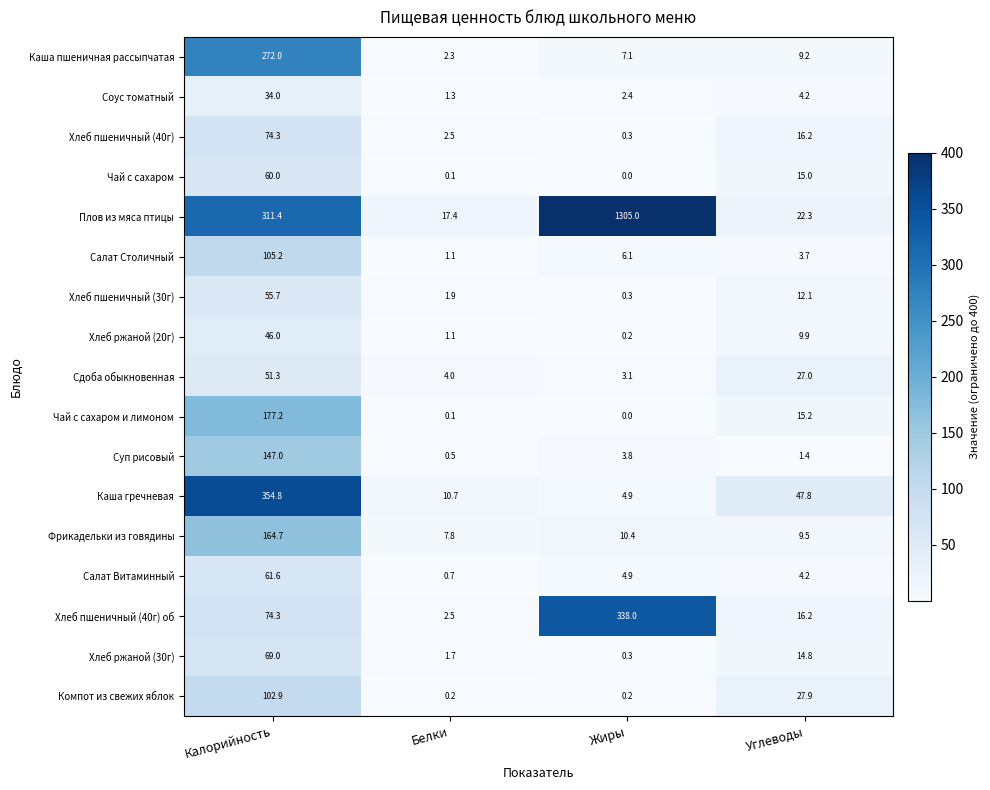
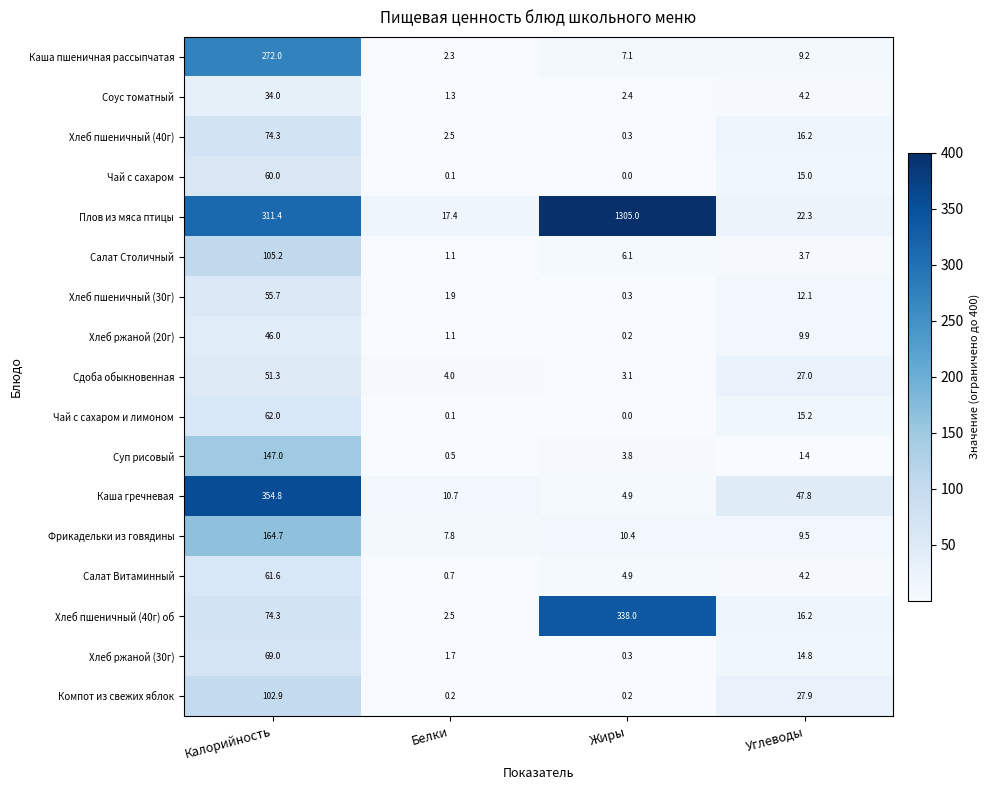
  {
    "Каша пшеничная рассыпчатая": {
      "Калорийность": 272.0,
      "Белки": 2.3,
      "Жиры": 7.1,
      "Углеводы": 9.2
    },
    "Соус томатный": {
      "Калорийность": 34.0,
      "Белки": 1.3,
      "Жиры": 2.4,
      "Углеводы": 4.2
    },
    "Хлеб пшеничный (40г)": {
      "Калорийность": 74.3,
      "Белки": 2.5,
      "Жиры": 0.3,
      "Углеводы": 16.2
    },
    "Чай с сахаром": {
      "Калорийность": 60.0,
      "Белки": 0.1,
      "Жиры": 0.0,
      "Углеводы": 15.0
    },
    "Плов из мяса птицы": {
      "Калорийность": 311.4,
      "Белки": 17.4,
      "Жиры": 1305.0,
      "Углеводы": 22.3
    },
    "Салат Столичный": {
      "Калорийность": 105.2,
      "Белки": 1.1,
      "Жиры": 6.1,
      "Углеводы": 3.7
    },
    "Хлеб пшеничный (30г)": {
      "Калорийность": 55.7,
      "Белки": 1.9,
      "Жиры": 0.3,
      "Углеводы": 12.1
    },
    "Хлеб ржаной (20г)": {
      "Калорийность": 46.0,
      "Белки": 1.1,
      "Жиры": 0.2,
      "Углеводы": 9.9
    },
    "Сдоба обыкновенная": {
      "Калорийность": 51.3,
      "Белки": 4.0,
      "Жиры": 3.1,
      "Углеводы": 27.0
    },
    "Чай с сахаром и лимоном": {
-     "Калорийность": 177.2,
+     "Калорийность": 62.0,
      "Белки": 0.1,
      "Жиры": 0.0,
      "Углеводы": 15.2
    },
    "Суп рисовый": {
      "Калорийность": 147.0,
      "Белки": 0.5,
      "Жиры": 3.8,
      "Углеводы": 1.4
    },
    "Каша гречневая": {
      "Калорийность": 354.8,
      "Белки": 10.7,
      "Жиры": 4.9,
      "Углеводы": 47.8
    },
    "Фрикадельки из говядины": {
      "Калорийность": 164.7,
      "Белки": 7.8,
      "Жиры": 10.4,
      "Углеводы": 9.5
    },
    "Салат Витаминный": {
      "Калорийность": 61.6,
      "Белки": 0.7,
      "Жиры": 4.9,
      "Углеводы": 4.2
    },
    "Хлеб пшеничный (40г) об": {
      "Калорийность": 74.3,
      "Белки": 2.5,
      "Жиры": 338.0,
      "Углеводы": 16.2
    },
    "Хлеб ржаной (30г)": {
      "Калорийность": 69.0,
      "Белки": 1.7,
      "Жиры": 0.3,
      "Углеводы": 14.8
    },
    "Компот из свежих яблок": {
      "Калорийность": 102.9,
      "Белки": 0.2,
      "Жиры": 0.2,
      "Углеводы": 27.9
    }
  }
